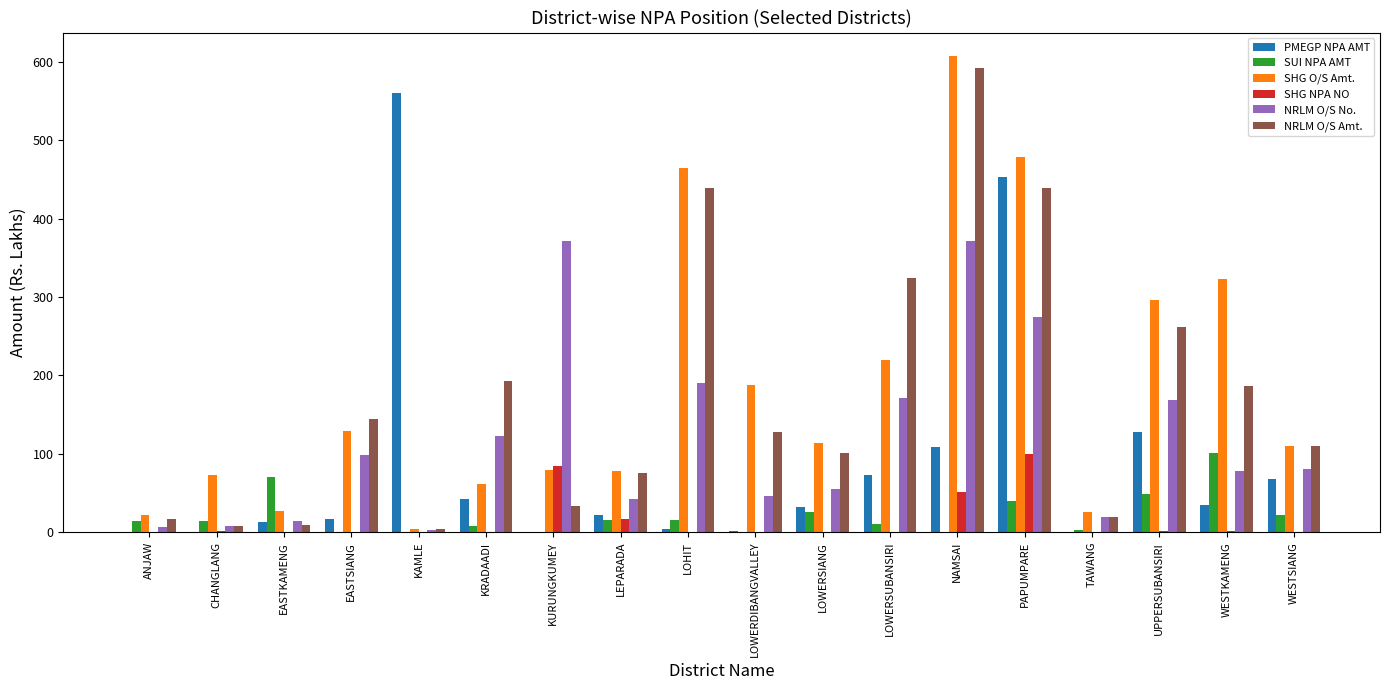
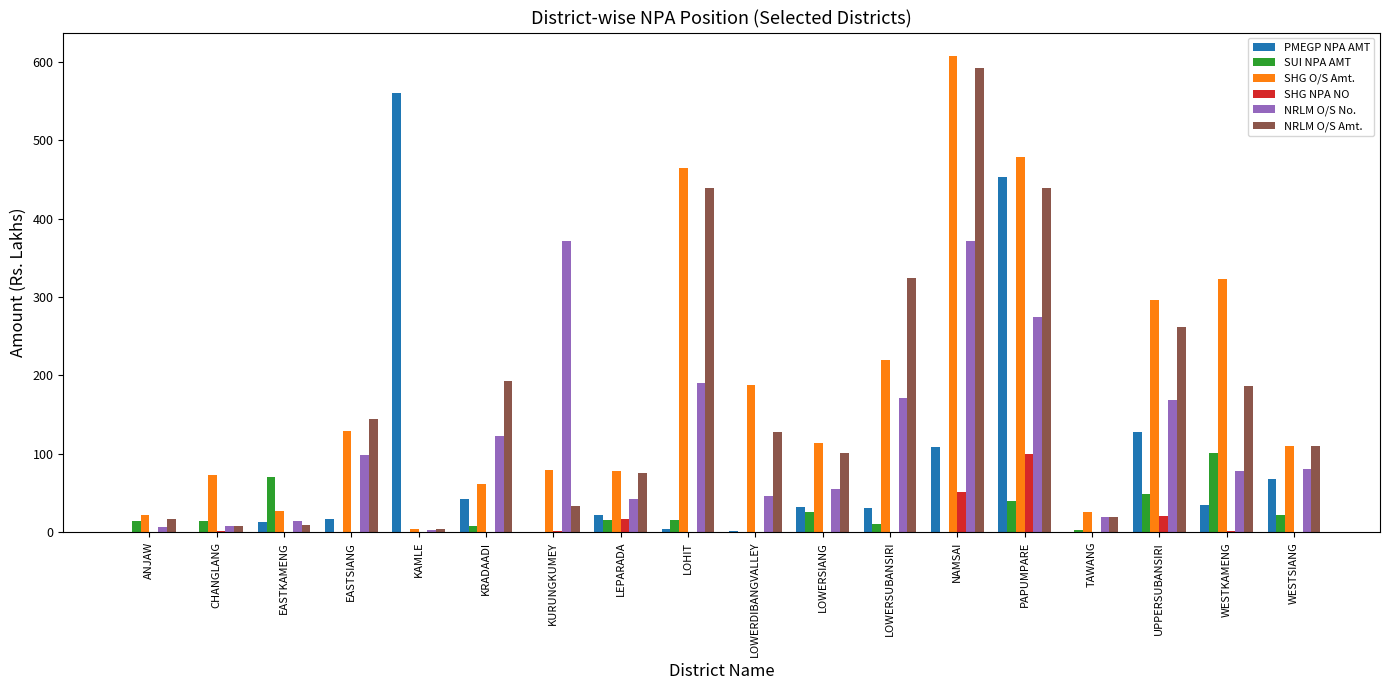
  {
    "PMEGP NPA AMT": {
      "ANJAW": 0,
      "EASTKAMENG": 10,
      "EASTSIANG": 20,
      "KAMLE": 560,
      "KRADAADI": 40,
      "KURUNGKUMEY": 0,
      "LEPARADA": 20,
      "LOHIT": 0,
      "LOWERSIANG": 30,
-     "LOWERSUBANSIRI": 70,
+     "LOWERSUBANSIRI": 30,
      "NAMSAI": 110,
      "PAPUMPARE": 450,
      "UPPERSUBANSIRI": 130,
      "WESTKAMENG": 30,
      "WESTSIANG": 70
    },
    "SUI NPA AMT": {
      "ANJAW": 10,
      "CHANGLANG": 10,
      "EASTKAMENG": 70,
      "EASTSIANG": 0,
      "KAMLE": 0,
      "KRADAADI": 10,
      "KURUNGKUMEY": 0,
      "LEPARADA": 10,
      "LOHIT": 20,
      "LOWERDIBANGVALLEY": 0,
      "LOWERSIANG": 30,
      "LOWERSUBANSIRI": 10,
      "NAMSAI": 0,
      "PAPUMPARE": 40,
      "UPPERSUBANSIRI": 50,
      "WESTKAMENG": 100,
      "WESTSIANG": 20
    },
    "SHG O/S Amt.": {
      "ANJAW": 20,
      "CHANGLANG": 70,
      "EASTKAMENG": 30,
      "EASTSIANG": 130,
      "KAMLE": 0,
      "KRADAADI": 60,
      "KURUNGKUMEY": 80,
      "LEPARADA": 80,
      "LOHIT": 460,
      "LOWERDIBANGVALLEY": 190,
      "LOWERSIANG": 110,
      "LOWERSUBANSIRI": 220,
      "NAMSAI": 610,
      "PAPUMPARE": 480,
      "TAWANG": 30,
      "UPPERSUBANSIRI": 300,
      "WESTKAMENG": 320,
      "WESTSIANG": 110
    },
    "SHG NPA NO": {
      "ANJAW": 0,
      "EASTKAMENG": 0,
      "EASTSIANG": 0,
      "KAMLE": 0,
      "KRADAADI": 0,
-     "KURUNGKUMEY": 80,
+     "KURUNGKUMEY": 0,
      "LEPARADA": 20,
      "LOHIT": 0,
      "LOWERDIBANGVALLEY": 0,
      "LOWERSIANG": 0,
      "LOWERSUBANSIRI": 0,
      "NAMSAI": 50,
      "PAPUMPARE": 100,
      "TAWANG": 0,
-     "UPPERSUBANSIRI": 0,
+     "UPPERSUBANSIRI": 20,
      "WESTSIANG": 0
    },
    "NRLM O/S No.": {
      "ANJAW": 10,
      "CHANGLANG": 10,
      "EASTKAMENG": 10,
      "EASTSIANG": 100,
      "KRADAADI": 120,
      "KURUNGKUMEY": 370,
      "LEPARADA": 40,
      "LOHIT": 190,
      "LOWERDIBANGVALLEY": 50,
      "LOWERSIANG": 60,
      "LOWERSUBANSIRI": 170,
      "NAMSAI": 370,
      "PAPUMPARE": 280,
      "TAWANG": 20,
      "UPPERSUBANSIRI": 170,
      "WESTKAMENG": 80,
      "WESTSIANG": 80
    },
    "NRLM O/S Amt.": {
      "ANJAW": 20,
      "CHANGLANG": 10,
      "EASTKAMENG": 10,
      "EASTSIANG": 140,
      "KAMLE": 0,
      "KRADAADI": 190,
      "KURUNGKUMEY": 30,
      "LEPARADA": 80,
      "LOHIT": 440,
      "LOWERDIBANGVALLEY": 130,
      "LOWERSIANG": 100,
      "LOWERSUBANSIRI": 320,
      "NAMSAI": 590,
      "PAPUMPARE": 440,
      "TAWANG": 20,
      "UPPERSUBANSIRI": 260,
      "WESTKAMENG": 190,
      "WESTSIANG": 110
    }
  }
